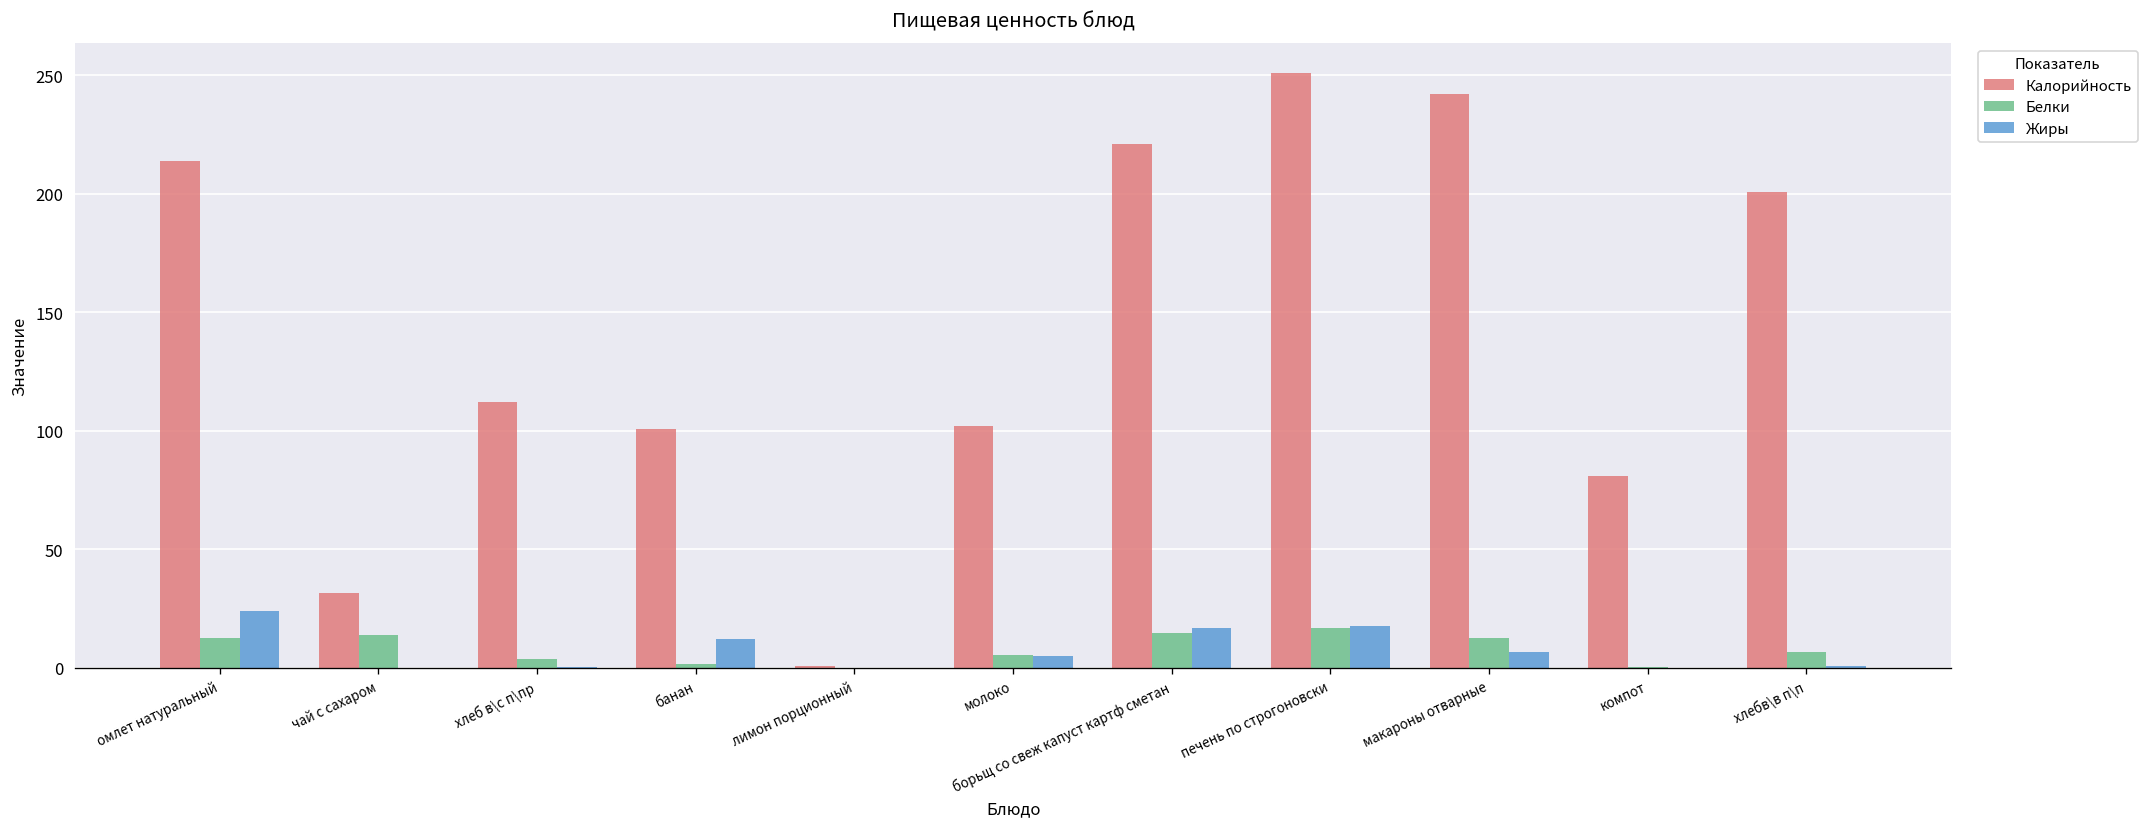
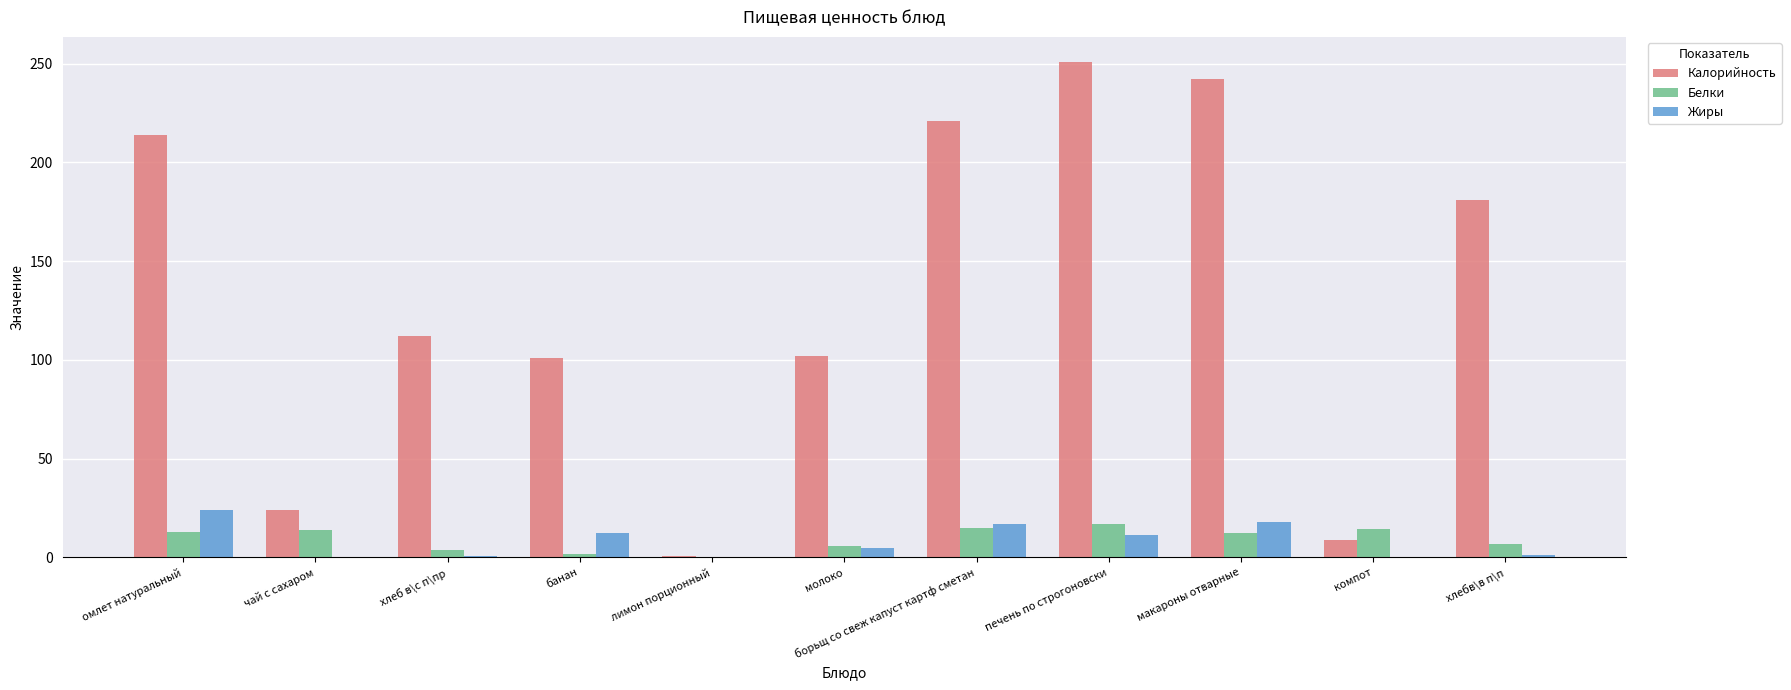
  {
    "Калорийность": {
      "омлет натуральный": 214,
-     "чай с сахаром": 32,
+     "чай с сахаром": 24,
      "хлеб в\\с п\\пр": 112,
      "банан": 101,
      "молоко": 102,
      "борьщ со свеж капуст картф сметан": 221,
      "печень по строгоновски": 251,
      "макароны отварные": 242,
-     "компот": 81,
-     "хлебв\\в п\\п": 201
+     "компот": 9,
+     "хлебв\\в п\\п": 181
    },
    "Белки": {
      "омлет натуральный": 13,
      "чай с сахаром": 14,
      "хлеб в\\с п\\пр": 4,
      "банан": 2,
      "молоко": 6,
      "борьщ со свеж капуст картф сметан": 15,
      "печень по строгоновски": 17,
      "макароны отварные": 13,
-     "компот": 1,
+     "компот": 15,
      "хлебв\\в п\\п": 7
    },
    "Жиры": {
      "омлет натуральный": 24,
      "чай с сахаром": 0,
      "банан": 12,
      "лимон порционный": 0,
      "молоко": 5,
      "борьщ со свеж капуст картф сметан": 17,
-     "печень по строгоновски": 18,
-     "макароны отварные": 7,
+     "печень по строгоновски": 11,
+     "макароны отварные": 18,
      "компот": 0
    }
  }
